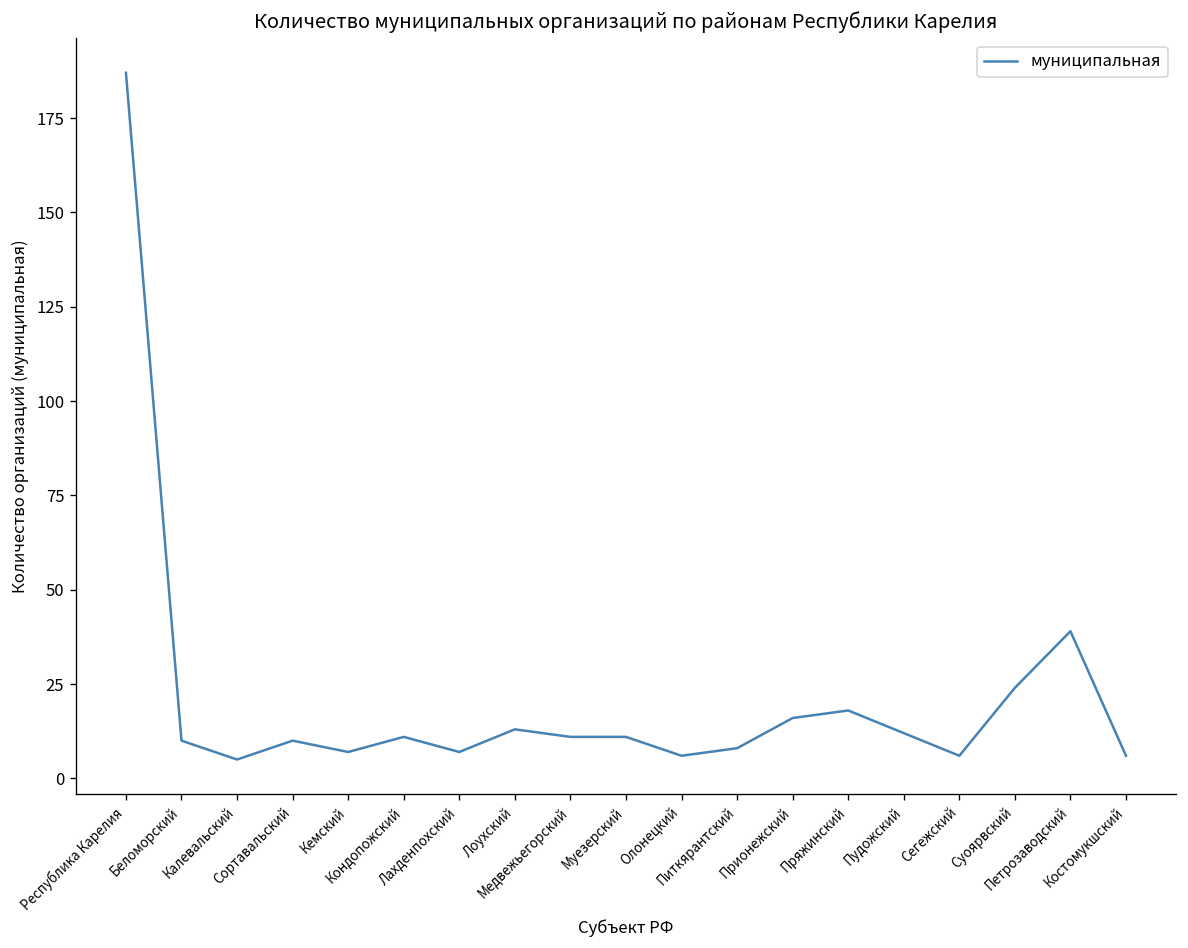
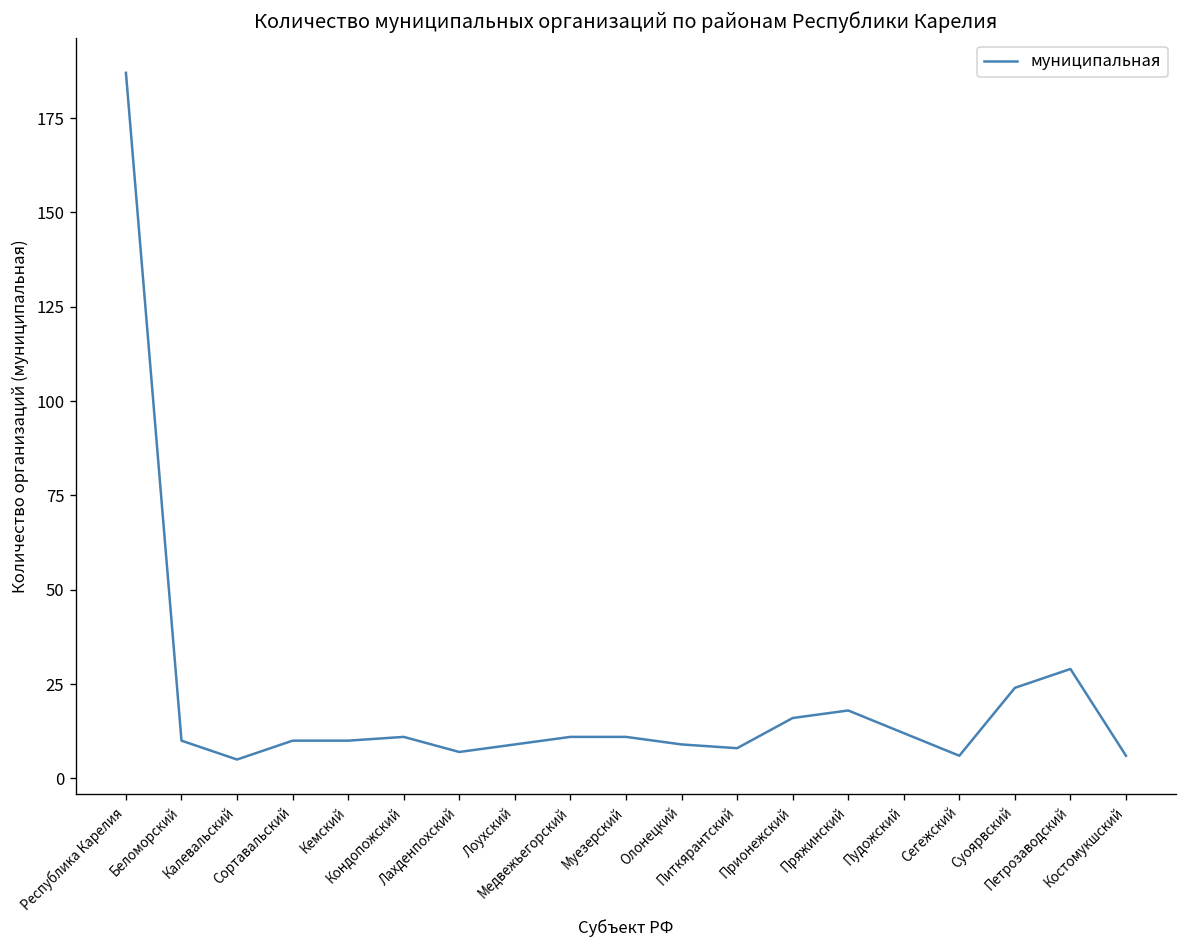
  {
    "Республика Карелия": 187,
    "Беломорский": 10,
    "Калевальский": 5,
    "Сортавальский": 10,
-   "Кемский": 7,
+   "Кемский": 10,
    "Кондопожский": 11,
    "Лахденпохский": 7,
-   "Лоухский": 13,
+   "Лоухский": 9,
    "Медвежьегорский": 11,
    "Муезерский": 11,
-   "Олонецкий": 6,
+   "Олонецкий": 9,
    "Питкярантский": 8,
    "Прионежский": 16,
    "Пряжинский": 18,
    "Пудожский": 12,
    "Сегежский": 6,
    "Суоярвский": 24,
-   "Петрозаводский": 39,
+   "Петрозаводский": 29,
    "Костомукшский": 6
  }
